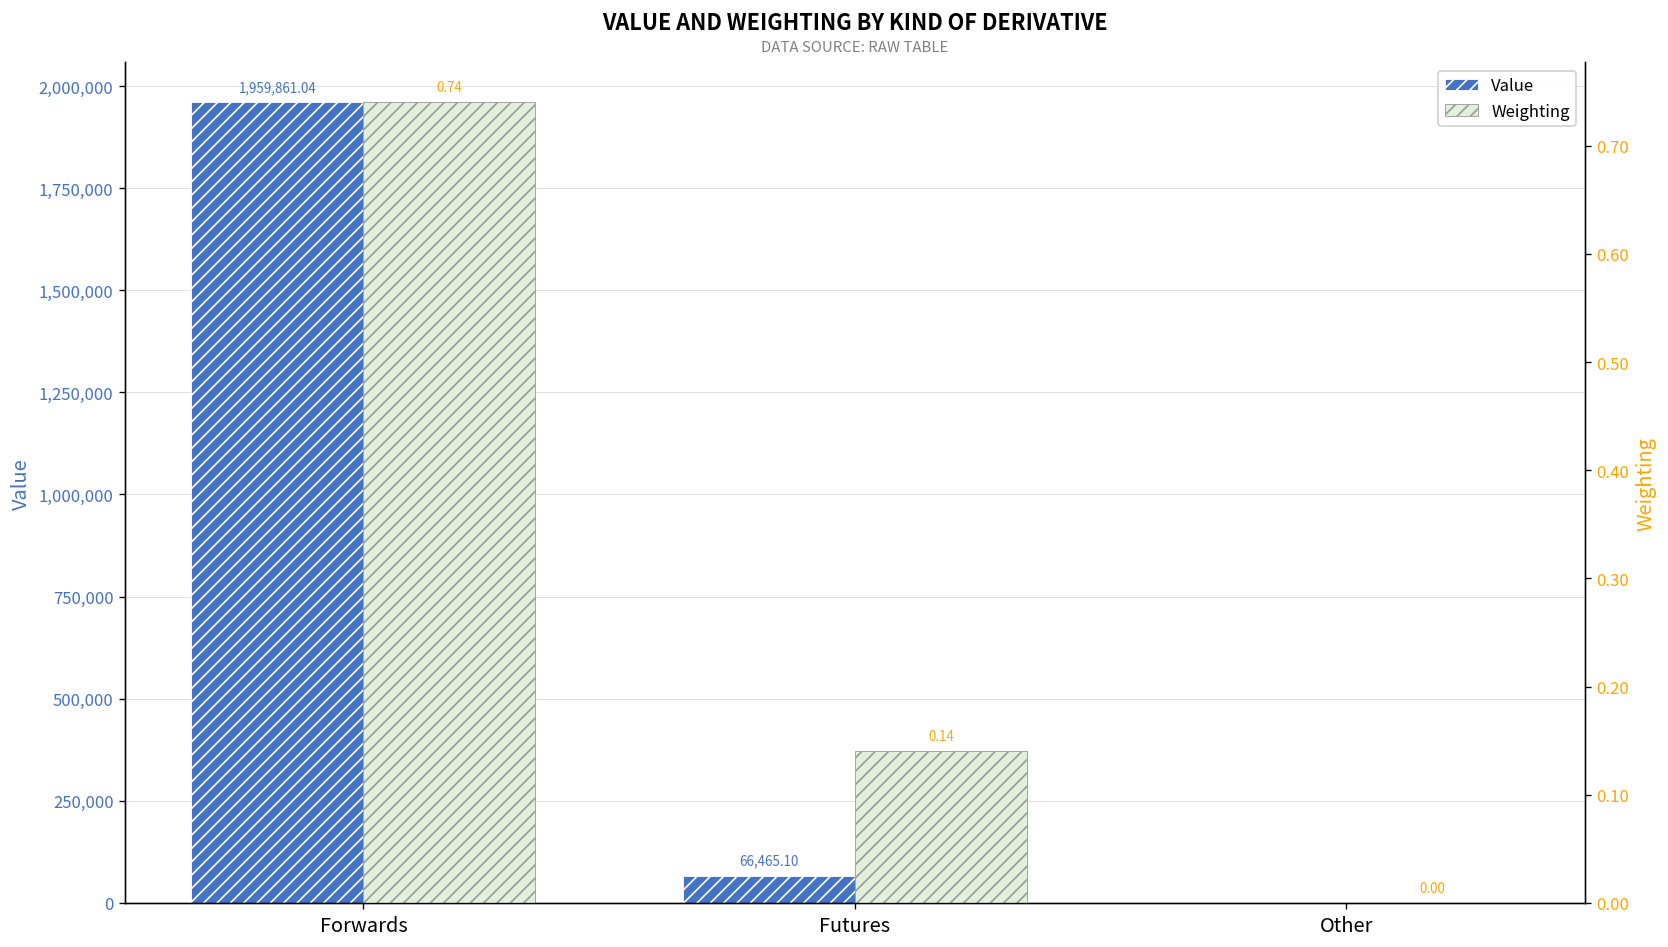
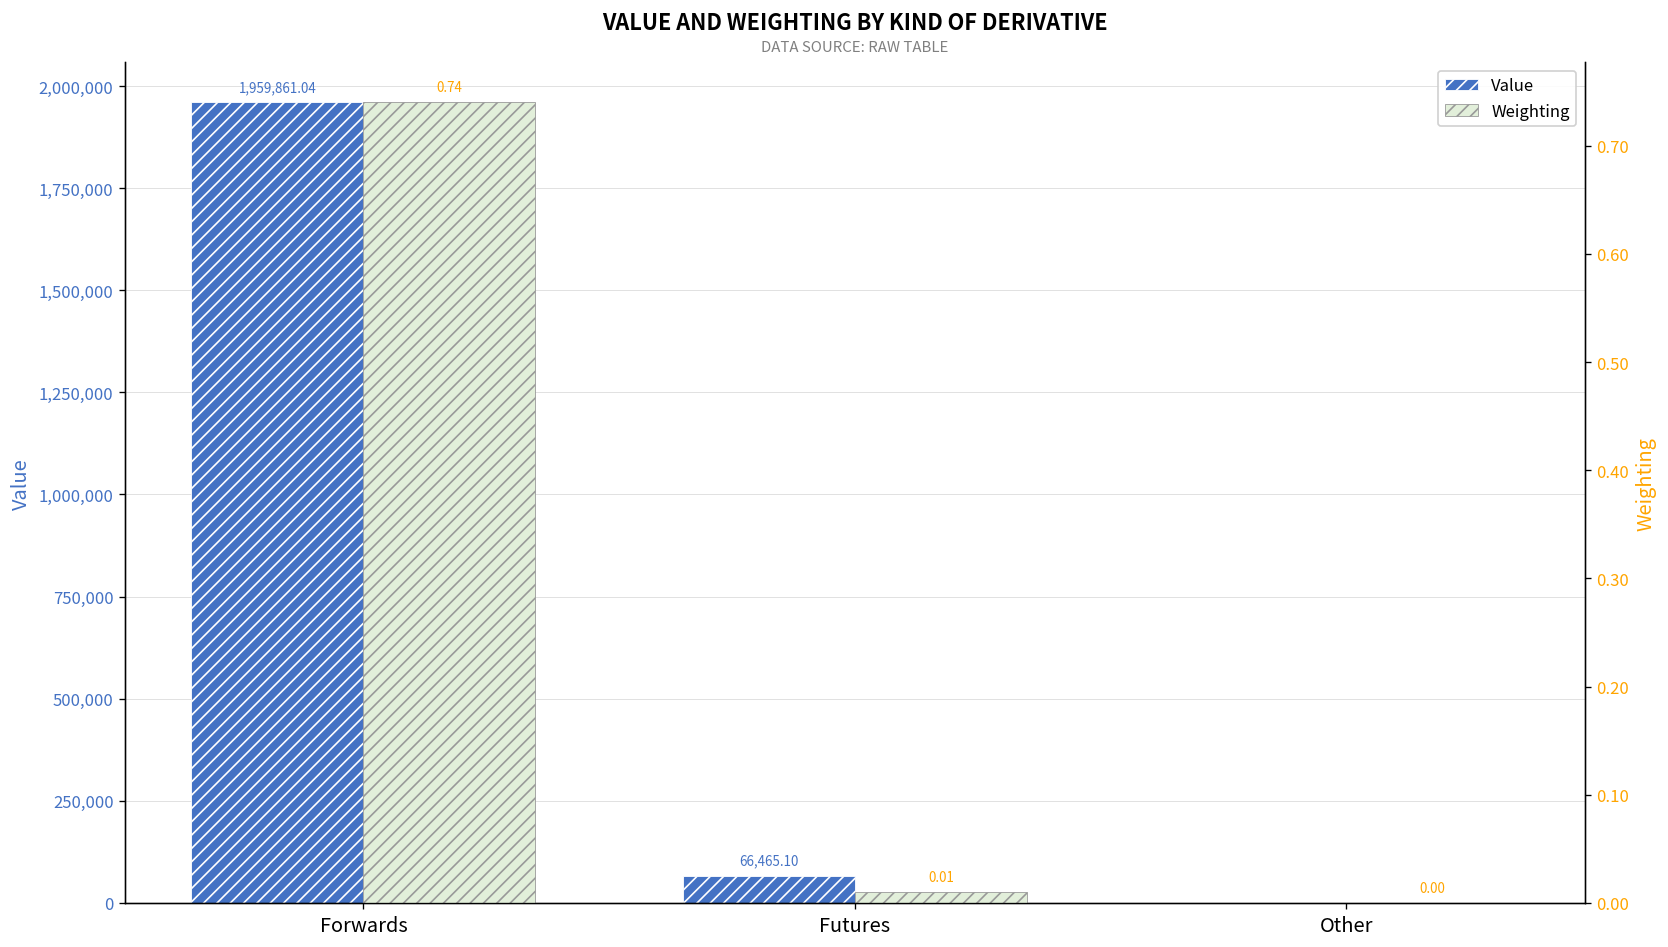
  {
    "Value": {
      "Forwards": "1,959,861.04",
      "Futures": "66,465.10"
    },
    "Weighting": {
      "Forwards": "0.74",
-     "Futures": "0.14",
+     "Futures": "0.01",
      "Other": "0.00"
    }
  }
